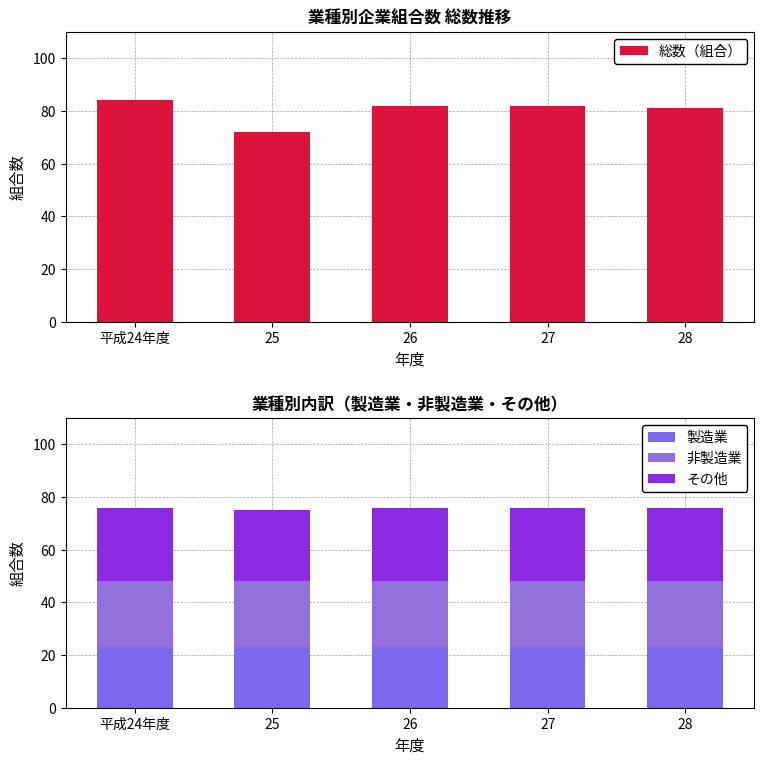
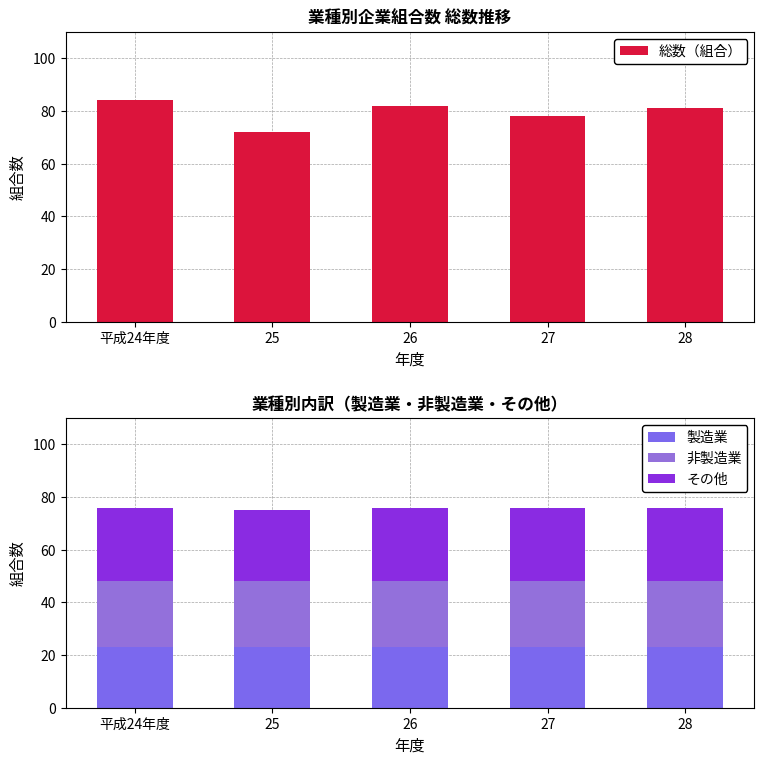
  {
    "業種別企業組合数 総数推移": {
      "平成24年度": 84,
      "25": 72,
      "26": 82,
-     "27": 82,
+     "27": 78,
      "28": 81
    },
    "業種別内訳（製造業・非製造業・その他）": {
      "その他": {
        "平成24年度": 28,
        "25": 27,
        "26": 28,
        "27": 28,
        "28": 28
      }
    }
  }
